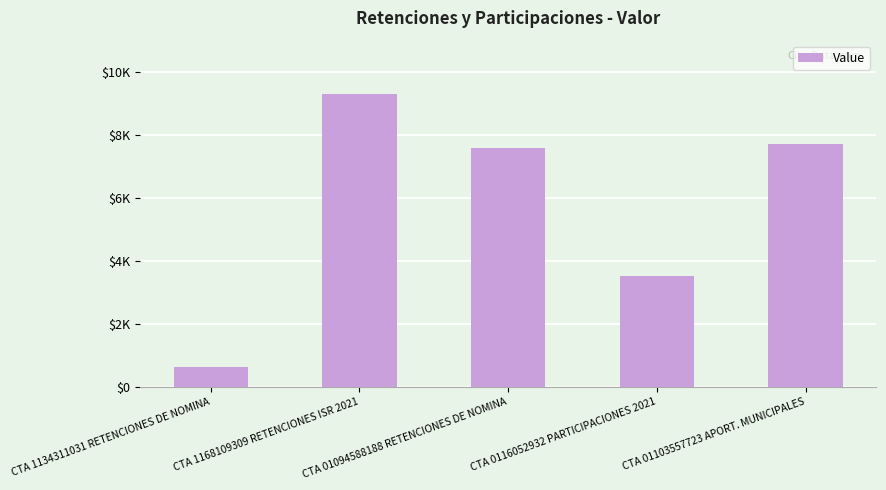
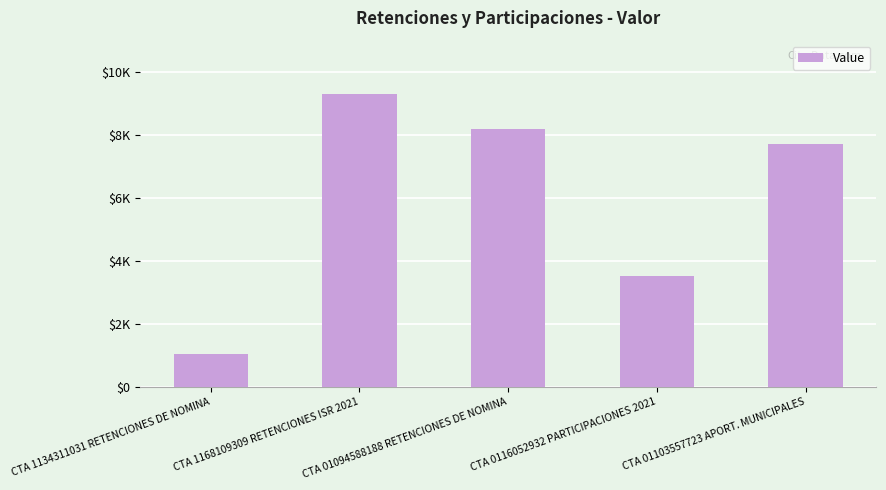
  {
-   "CTA 1134311031 RETENCIONES DE NOMINA": "$600",
+   "CTA 1134311031 RETENCIONES DE NOMINA": "$1000",
    "CTA 1168109309 RETENCIONES ISR 2021": "$9300",
-   "CTA 01094588188 RETENCIONES DE NOMINA": "$7600",
+   "CTA 01094588188 RETENCIONES DE NOMINA": "$8200",
    "CTA 0116052932 PARTICIPACIONES 2021": "$3500",
    "CTA 01103557723 APORT. MUNICIPALES": "$7700"
  }
